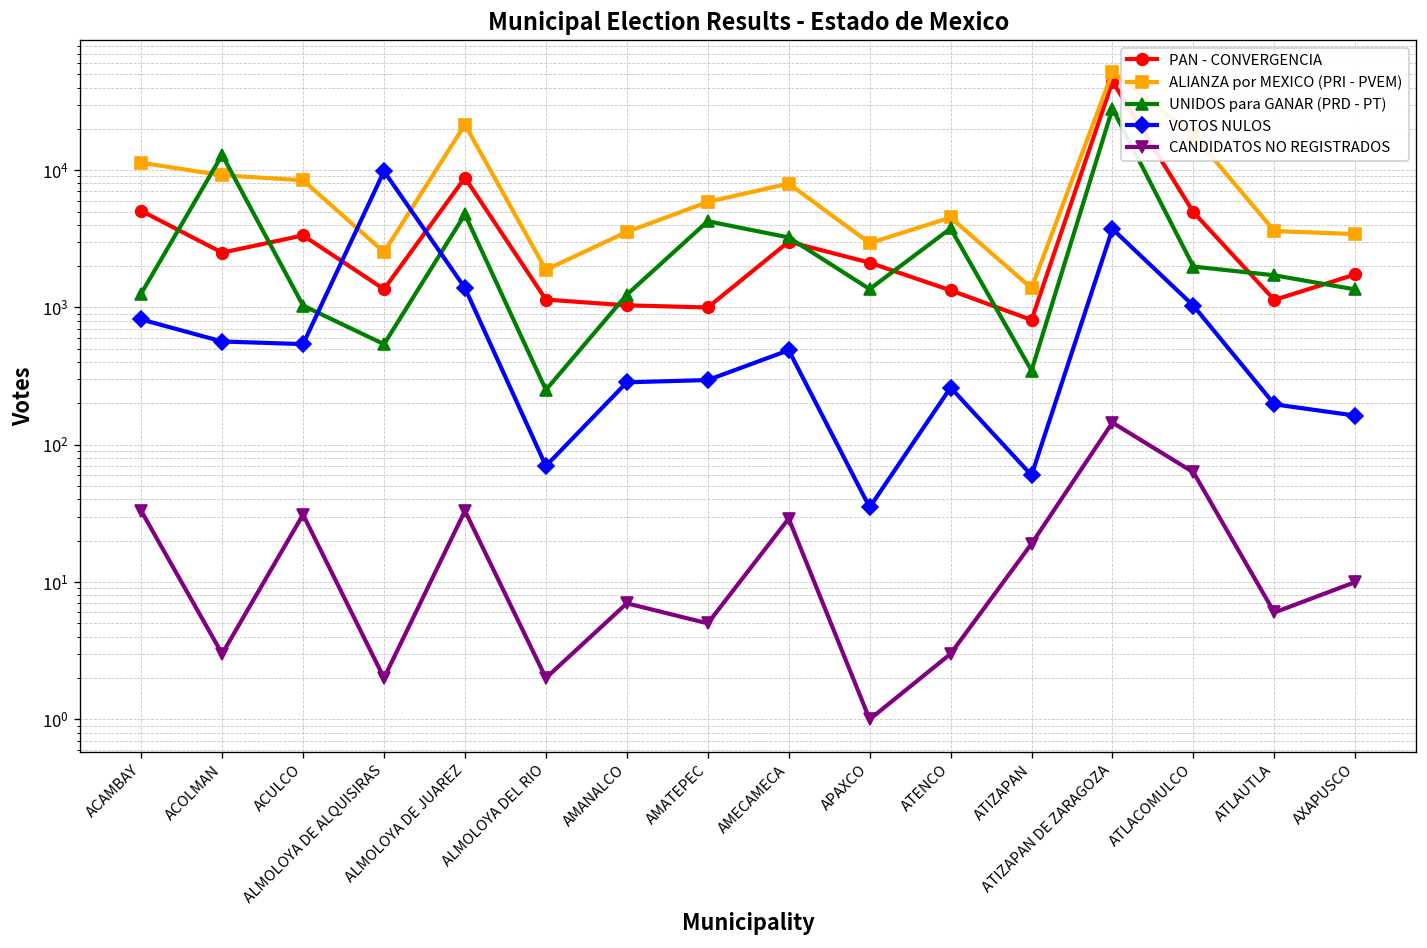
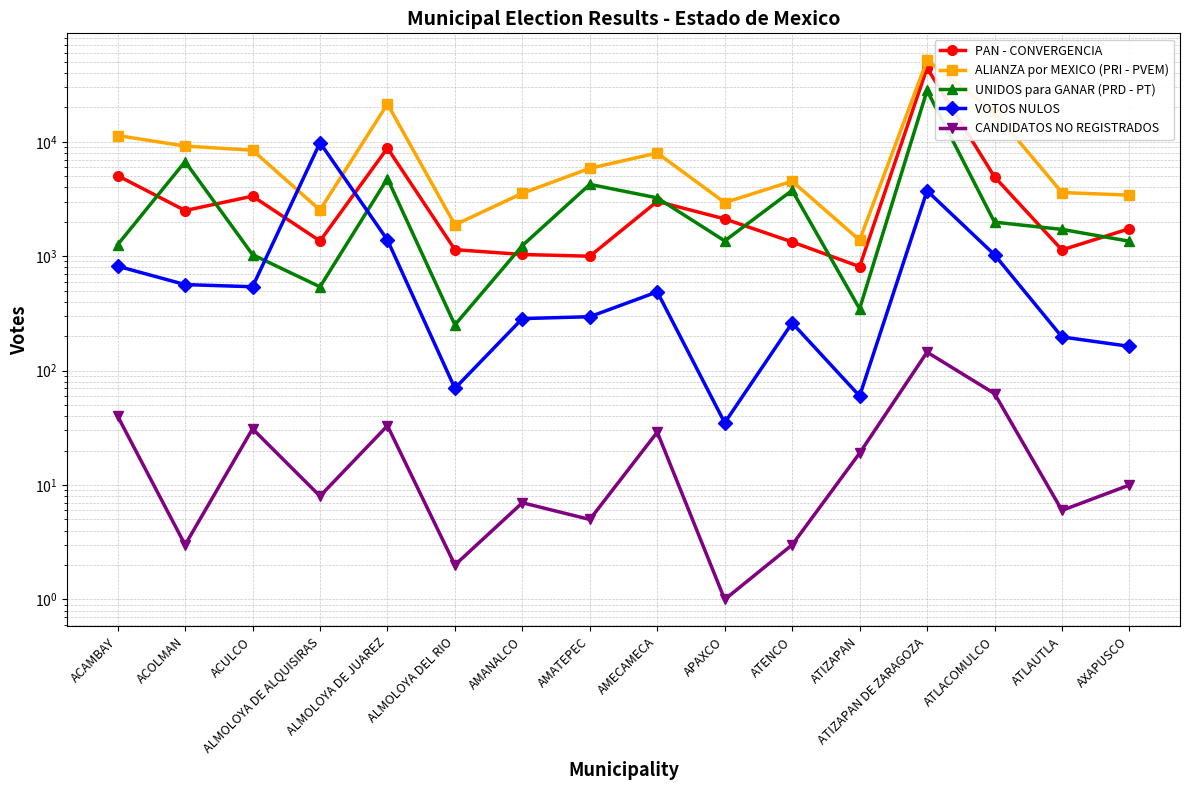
  {
    "PAN - CONVERGENCIA": {
      "ACAMBAY": 5000,
      "ACOLMAN": 2500,
      "ACULCO": 3300,
      "ALMOLOYA DE ALQUISIRAS": 1400,
      "ALMOLOYA DE JUAREZ": 9000,
      "ALMOLOYA DEL RIO": 1100,
      "AMANALCO": 1000,
      "AMATEPEC": 1000,
      "AMECAMECA": 3000,
      "APAXCO": 2100,
      "ATENCO": 1300,
      "ATIZAPAN": 800,
      "ATIZAPAN DE ZARAGOZA": 44000,
      "ATLACOMULCO": 4900,
      "ATLAUTLA": 1100,
      "AXAPUSCO": 1700
    },
    "ALIANZA por MEXICO (PRI - PVEM)": {
      "ACAMBAY": 11000,
      "ACOLMAN": 9000,
      "ACULCO": 8000,
      "ALMOLOYA DE ALQUISIRAS": 2500,
      "ALMOLOYA DE JUAREZ": 21000,
      "ALMOLOYA DEL RIO": 1900,
      "AMANALCO": 3600,
      "AMATEPEC": 6000,
      "AMECAMECA": 8000,
      "APAXCO": 2900,
      "ATENCO": 4500,
      "ATIZAPAN": 1400,
      "ATIZAPAN DE ZARAGOZA": 50000,
      "ATLAUTLA": 3600,
      "AXAPUSCO": 3400
    },
    "UNIDOS para GANAR (PRD - PT)": {
      "ACAMBAY": 1300,
-     "ACOLMAN": 13000,
+     "ACOLMAN": 7000,
      "ACULCO": 1000,
      "ALMOLOYA DE ALQUISIRAS": 500,
      "ALMOLOYA DE JUAREZ": 4800,
      "ALMOLOYA DEL RIO": 250,
      "AMANALCO": 1200,
      "AMATEPEC": 4200,
      "AMECAMECA": 3200,
      "APAXCO": 1400,
      "ATENCO": 3800,
      "ATIZAPAN": 350,
      "ATIZAPAN DE ZARAGOZA": 28000,
      "ATLACOMULCO": 2000,
      "ATLAUTLA": 1700,
      "AXAPUSCO": 1400
    },
    "VOTOS NULOS": {
      "ACAMBAY": 800,
      "ACOLMAN": 600,
      "ACULCO": 500,
      "ALMOLOYA DE ALQUISIRAS": 10000,
      "ALMOLOYA DE JUAREZ": 1400,
      "ALMOLOYA DEL RIO": 70,
      "AMANALCO": 290,
      "AMATEPEC": 300,
      "AMECAMECA": 490,
      "APAXCO": 35,
      "ATENCO": 260,
      "ATIZAPAN": 60,
      "ATIZAPAN DE ZARAGOZA": 3700,
      "ATLACOMULCO": 1000,
      "ATLAUTLA": 200,
      "AXAPUSCO": 160
    },
    "CANDIDATOS NO REGISTRADOS": {
-     "ACAMBAY": 33,
+     "ACAMBAY": 40,
      "ACOLMAN": 3,
      "ACULCO": 31,
-     "ALMOLOYA DE ALQUISIRAS": 2,
+     "ALMOLOYA DE ALQUISIRAS": 8,
      "ALMOLOYA DE JUAREZ": 33,
      "ALMOLOYA DEL RIO": 2,
      "AMANALCO": 7,
      "AMATEPEC": 5,
      "AMECAMECA": 29,
      "APAXCO": 1,
      "ATENCO": 3,
      "ATIZAPAN": 19,
      "ATIZAPAN DE ZARAGOZA": 150,
      "ATLACOMULCO": 60,
      "ATLAUTLA": 6,
      "AXAPUSCO": 10
    }
  }
